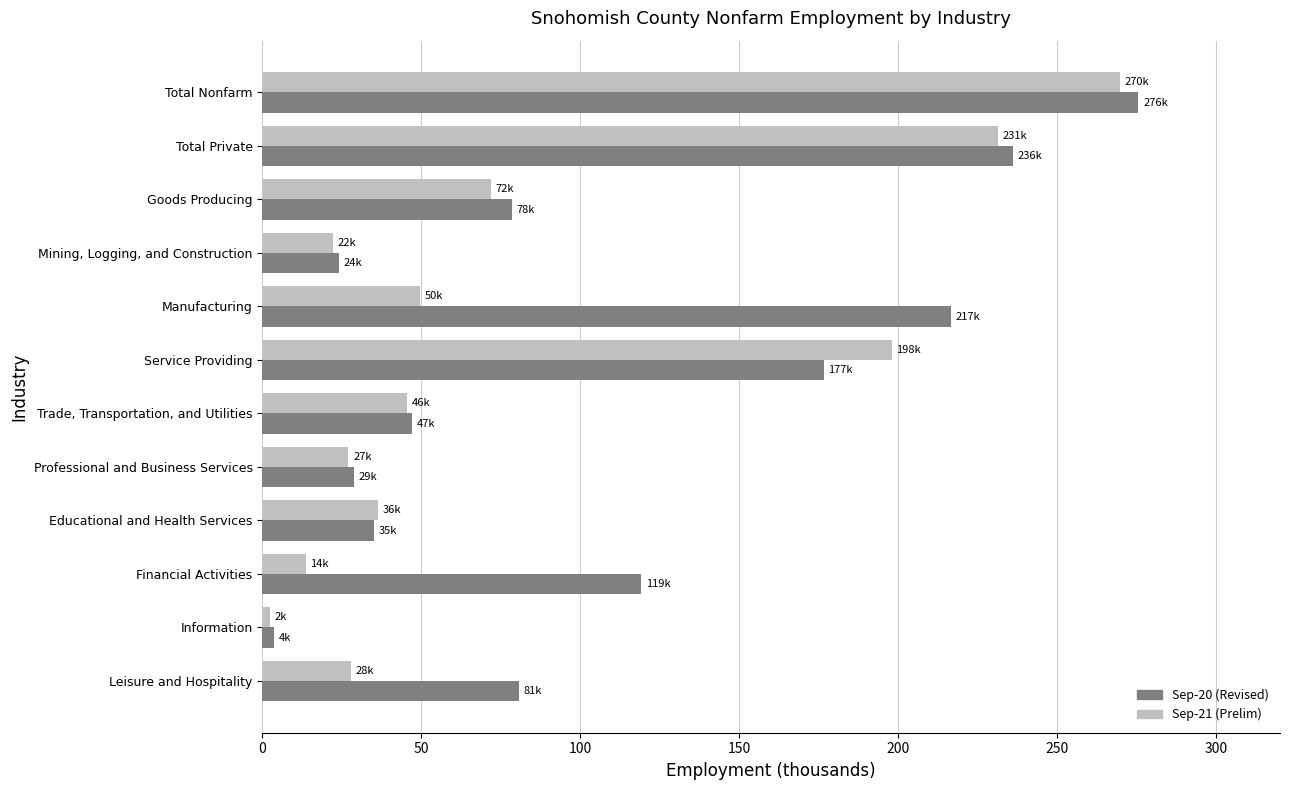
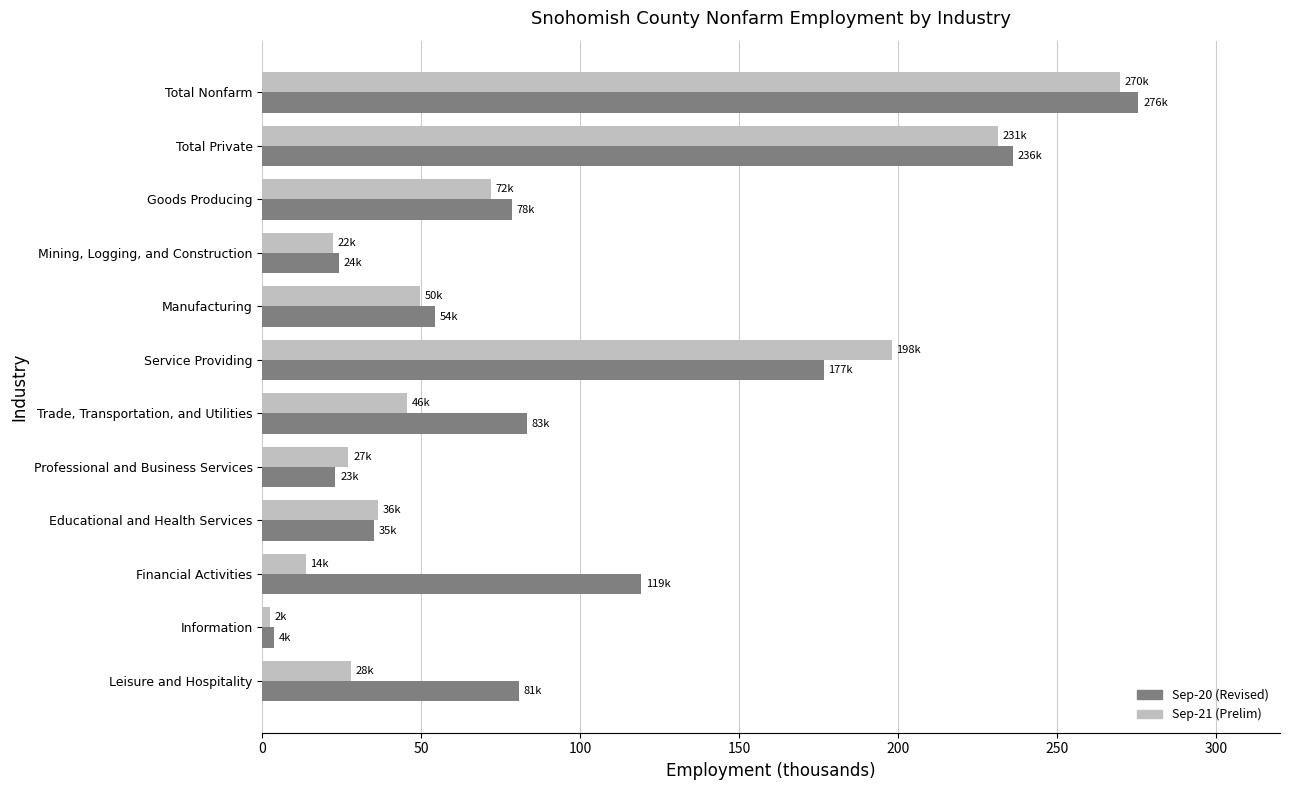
  {
    "Sep-20 (Revised)": {
      "Total Nonfarm": "276k",
      "Total Private": "236k",
      "Goods Producing": "78k",
      "Mining, Logging, and Construction": "24k",
-     "Manufacturing": "217k",
+     "Manufacturing": "54k",
      "Service Providing": "177k",
-     "Trade, Transportation, and Utilities": "47k",
-     "Professional and Business Services": "29k",
+     "Trade, Transportation, and Utilities": "83k",
+     "Professional and Business Services": "23k",
      "Educational and Health Services": "35k",
      "Financial Activities": "119k",
      "Information": "4k",
      "Leisure and Hospitality": "81k"
    },
    "Sep-21 (Prelim)": {
      "Total Nonfarm": "270k",
      "Total Private": "231k",
      "Goods Producing": "72k",
      "Mining, Logging, and Construction": "22k",
      "Manufacturing": "50k",
      "Service Providing": "198k",
      "Trade, Transportation, and Utilities": "46k",
      "Professional and Business Services": "27k",
      "Educational and Health Services": "36k",
      "Financial Activities": "14k",
      "Information": "2k",
      "Leisure and Hospitality": "28k"
    }
  }
